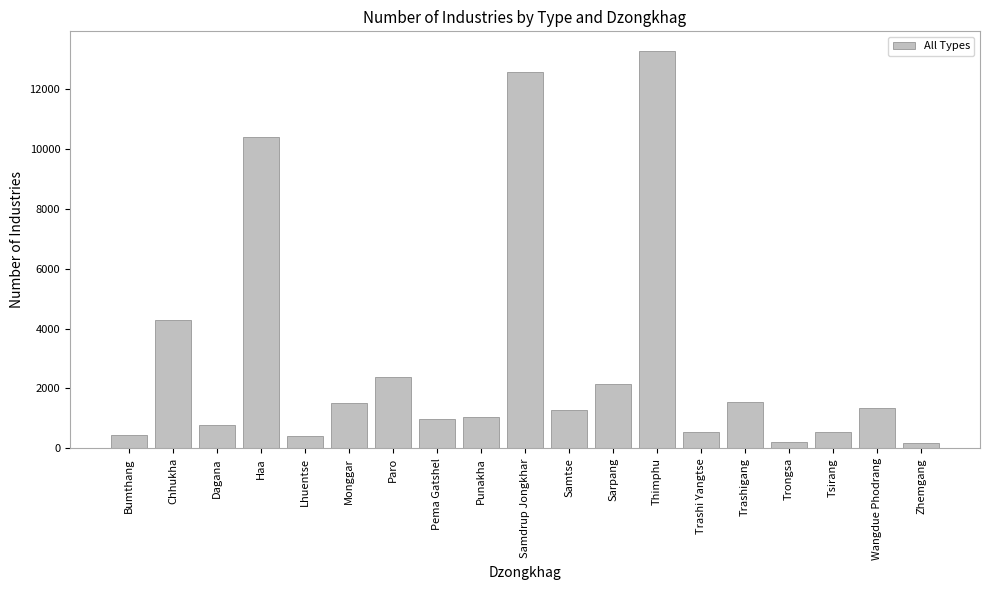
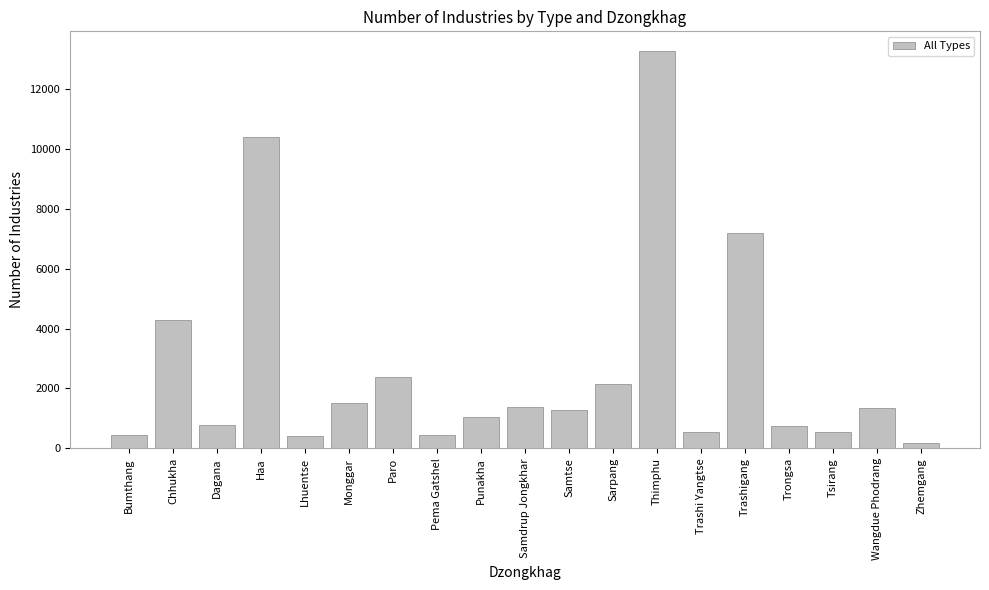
  {
    "Bumthang": 500,
    "Chhukha": 4300,
    "Dagana": 800,
    "Haa": 10400,
    "Lhuentse": 400,
    "Monggar": 1500,
    "Paro": 2400,
-   "Pema Gatshel": 1000,
+   "Pema Gatshel": 500,
    "Punakha": 1100,
-   "Samdrup Jongkhar": 12600,
+   "Samdrup Jongkhar": 1400,
    "Samtse": 1300,
    "Sarpang": 2100,
    "Thimphu": 13300,
    "Trashi Yangtse": 500,
-   "Trashigang": 1500,
-   "Trongsa": 200,
+   "Trashigang": 7200,
+   "Trongsa": 800,
    "Tsirang": 600,
    "Wangdue Phodrang": 1300,
    "Zhemgang": 200
  }
